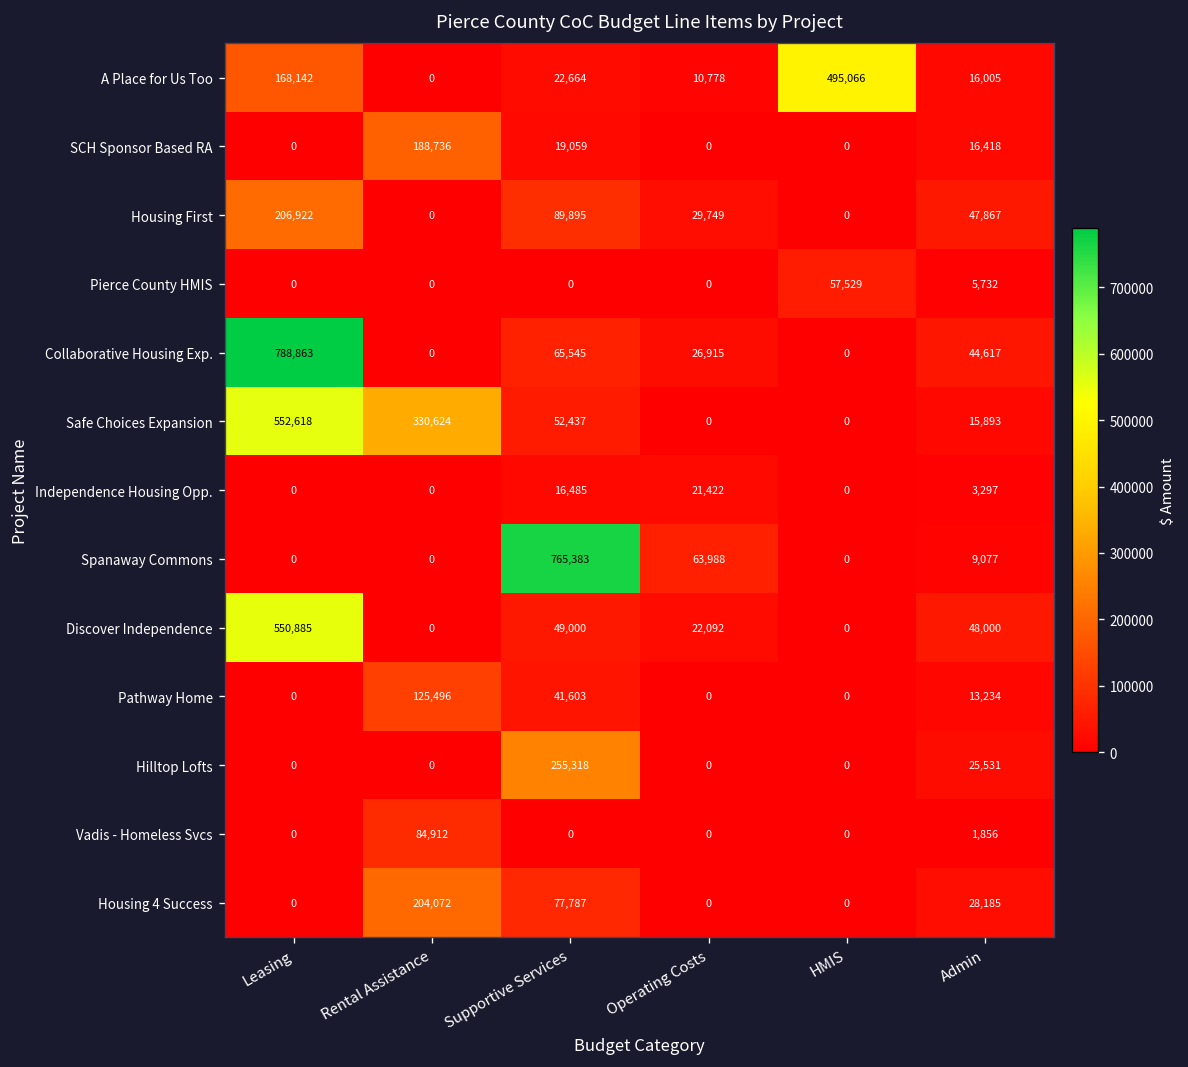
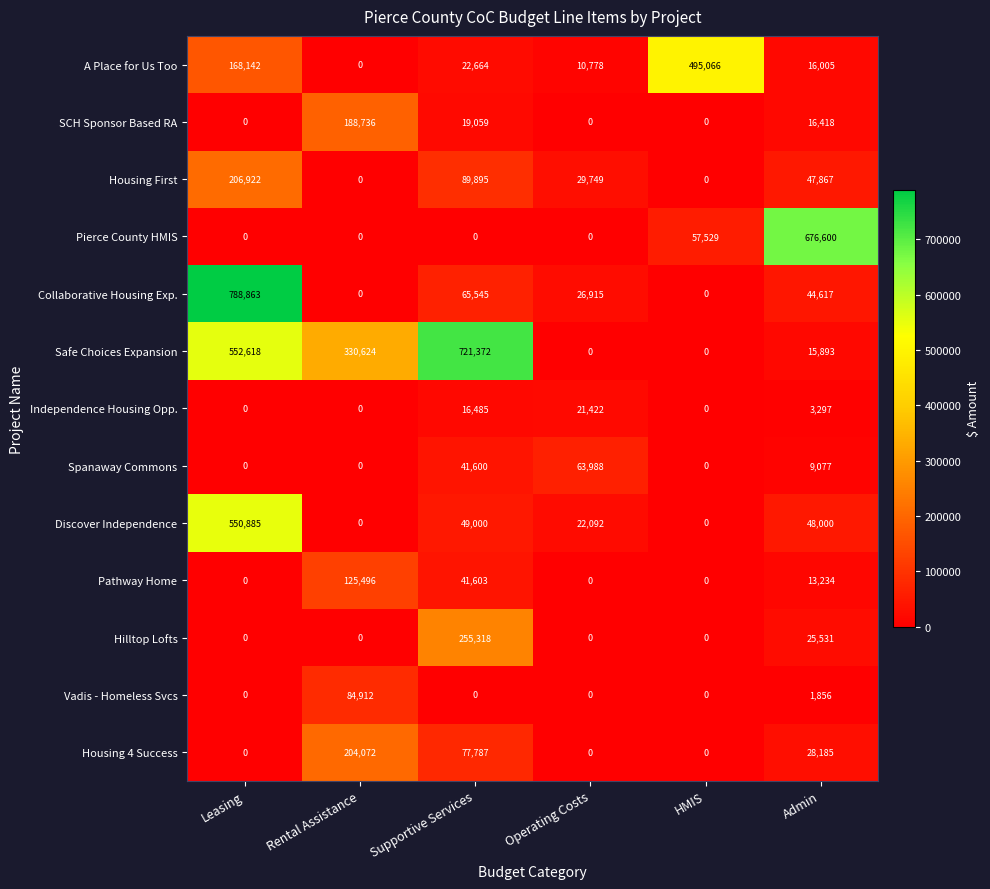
  {
    "A Place for Us Too": {
      "Leasing": "168,142",
      "Rental Assistance": "0",
      "Supportive Services": "22,664",
      "Operating Costs": "10,778",
      "HMIS": "495,066",
      "Admin": "16,005"
    },
    "SCH Sponsor Based RA": {
      "Leasing": "0",
      "Rental Assistance": "188,736",
      "Supportive Services": "19,059",
      "Operating Costs": "0",
      "HMIS": "0",
      "Admin": "16,418"
    },
    "Housing First": {
      "Leasing": "206,922",
      "Rental Assistance": "0",
      "Supportive Services": "89,895",
      "Operating Costs": "29,749",
      "HMIS": "0",
      "Admin": "47,867"
    },
    "Pierce County HMIS": {
      "Leasing": "0",
      "Rental Assistance": "0",
      "Supportive Services": "0",
      "Operating Costs": "0",
      "HMIS": "57,529",
-     "Admin": "5,732"
+     "Admin": "676,600"
    },
    "Collaborative Housing Exp.": {
      "Leasing": "788,863",
      "Rental Assistance": "0",
      "Supportive Services": "65,545",
      "Operating Costs": "26,915",
      "HMIS": "0",
      "Admin": "44,617"
    },
    "Safe Choices Expansion": {
      "Leasing": "552,618",
      "Rental Assistance": "330,624",
-     "Supportive Services": "52,437",
+     "Supportive Services": "721,372",
      "Operating Costs": "0",
      "HMIS": "0",
      "Admin": "15,893"
    },
    "Independence Housing Opp.": {
      "Leasing": "0",
      "Rental Assistance": "0",
      "Supportive Services": "16,485",
      "Operating Costs": "21,422",
      "HMIS": "0",
      "Admin": "3,297"
    },
    "Spanaway Commons": {
      "Leasing": "0",
      "Rental Assistance": "0",
-     "Supportive Services": "765,383",
+     "Supportive Services": "41,600",
      "Operating Costs": "63,988",
      "HMIS": "0",
      "Admin": "9,077"
    },
    "Discover Independence": {
      "Leasing": "550,885",
      "Rental Assistance": "0",
      "Supportive Services": "49,000",
      "Operating Costs": "22,092",
      "HMIS": "0",
      "Admin": "48,000"
    },
    "Pathway Home": {
      "Leasing": "0",
      "Rental Assistance": "125,496",
      "Supportive Services": "41,603",
      "Operating Costs": "0",
      "HMIS": "0",
      "Admin": "13,234"
    },
    "Hilltop Lofts": {
      "Leasing": "0",
      "Rental Assistance": "0",
      "Supportive Services": "255,318",
      "Operating Costs": "0",
      "HMIS": "0",
      "Admin": "25,531"
    },
    "Vadis - Homeless Svcs": {
      "Leasing": "0",
      "Rental Assistance": "84,912",
      "Supportive Services": "0",
      "Operating Costs": "0",
      "HMIS": "0",
      "Admin": "1,856"
    },
    "Housing 4 Success": {
      "Leasing": "0",
      "Rental Assistance": "204,072",
      "Supportive Services": "77,787",
      "Operating Costs": "0",
      "HMIS": "0",
      "Admin": "28,185"
    }
  }
